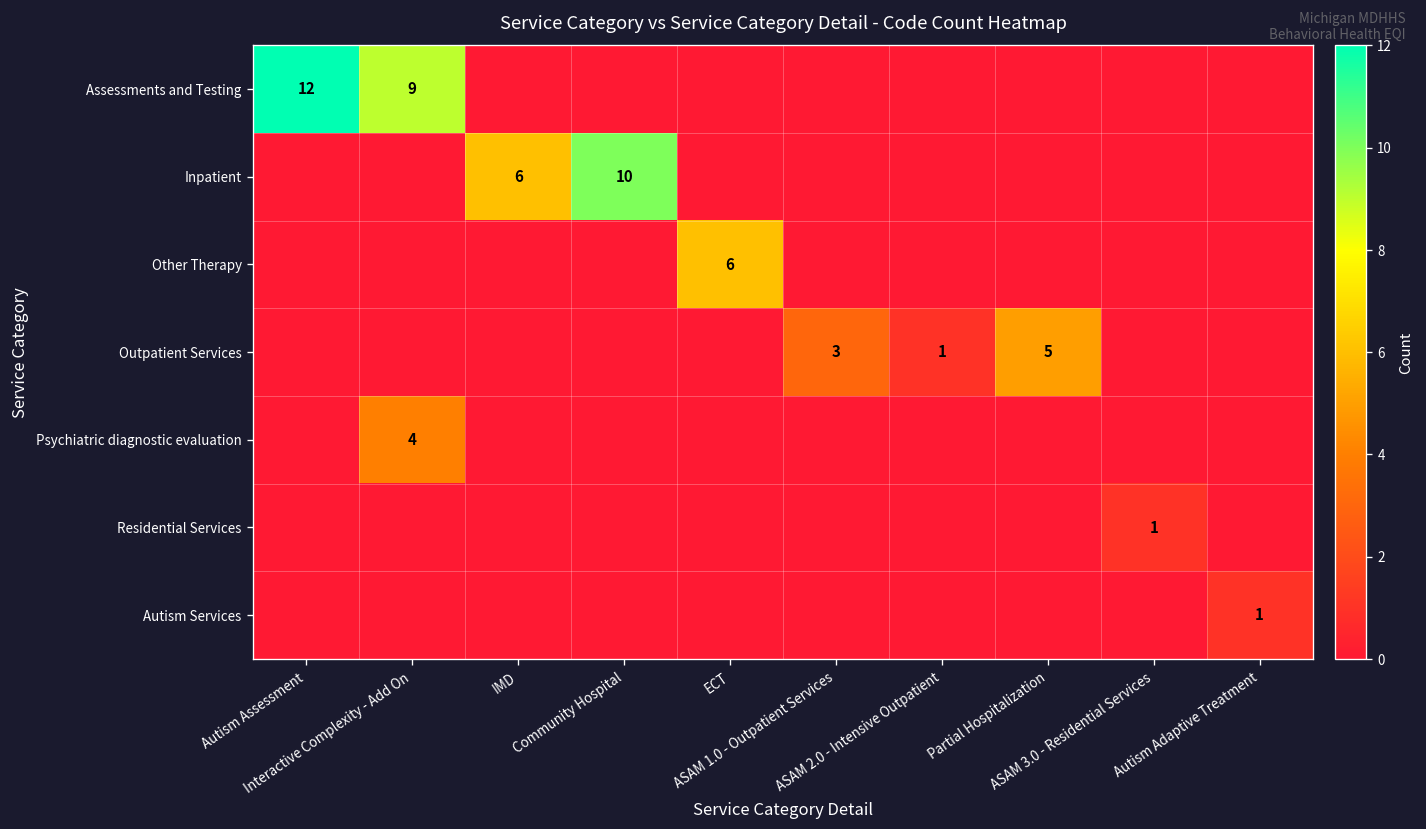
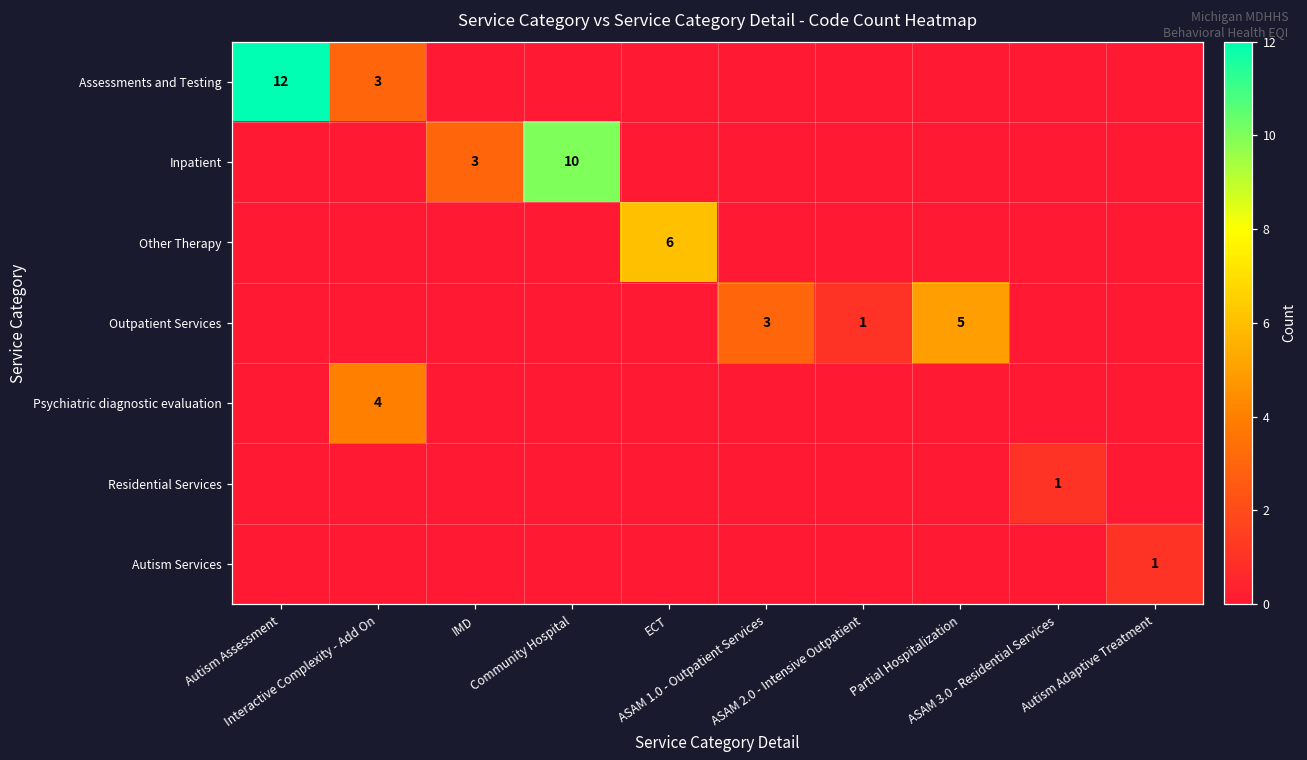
  {
    "Assessments and Testing": {
      "Autism Assessment": 12,
-     "Interactive Complexity - Add On": 9
+     "Interactive Complexity - Add On": 3
    },
    "Inpatient": {
-     "IMD": 6,
+     "IMD": 3,
      "Community Hospital": 10
    },
    "Other Therapy": {
      "ECT": 6
    },
    "Outpatient Services": {
      "ASAM 1.0 - Outpatient Services": 3,
      "ASAM 2.0 - Intensive Outpatient": 1,
      "Partial Hospitalization": 5
    },
    "Psychiatric diagnostic evaluation": {
      "Interactive Complexity - Add On": 4
    },
    "Residential Services": {
      "ASAM 3.0 - Residential Services": 1
    },
    "Autism Services": {
      "Autism Adaptive Treatment": 1
    }
  }
